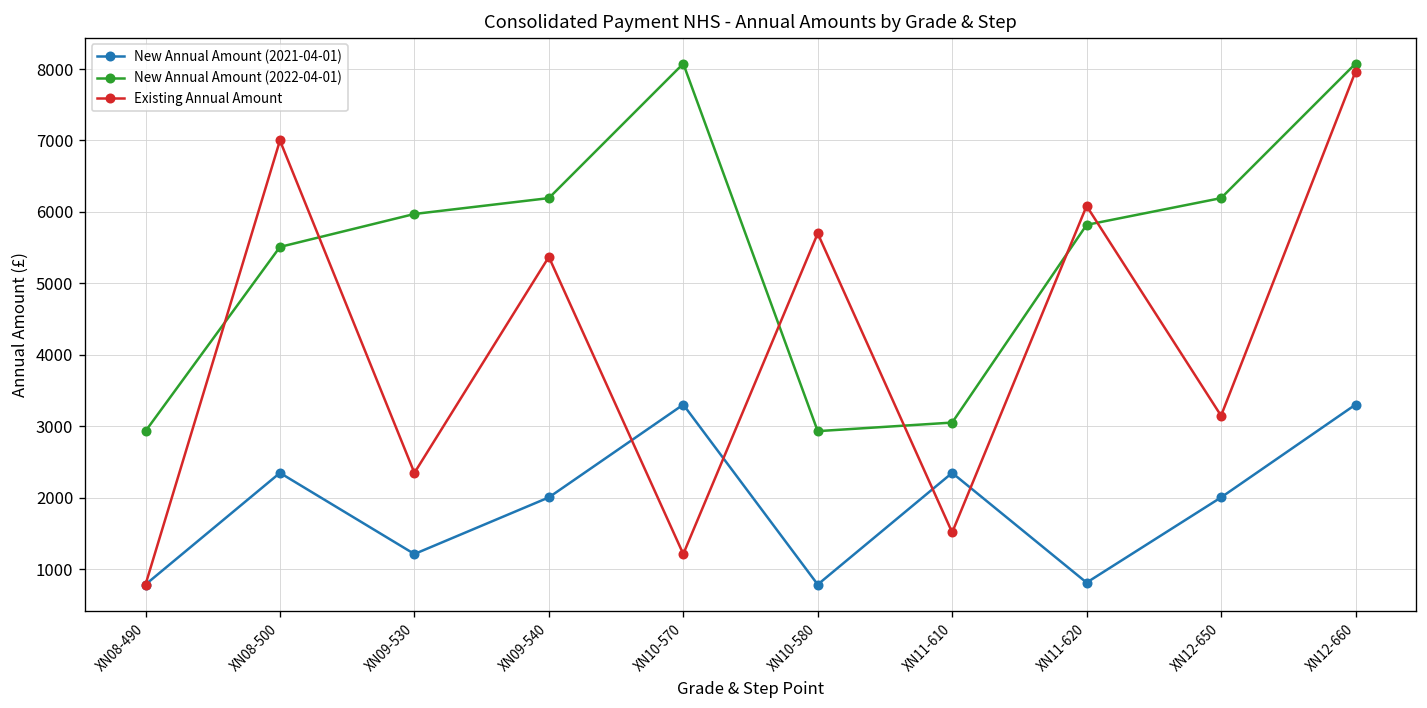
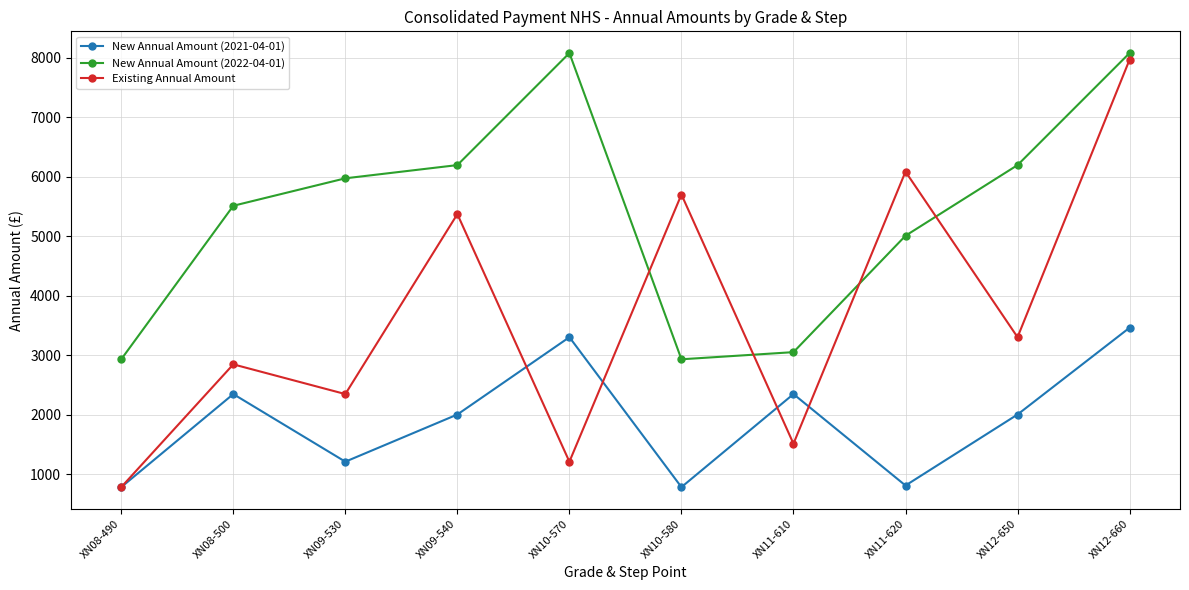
  {
    "New Annual Amount (2021-04-01)": {
      "XN08-500": 2400,
      "XN09-530": 1200,
      "XN09-540": 2000,
      "XN10-570": 3300,
      "XN10-580": 800,
      "XN11-610": 2400,
      "XN11-620": 800,
      "XN12-650": 2000,
-     "XN12-660": 3300
+     "XN12-660": 3500
    },
    "New Annual Amount (2022-04-01)": {
      "XN08-490": 2900,
      "XN08-500": 5500,
      "XN09-530": 6000,
      "XN09-540": 6200,
      "XN10-570": 8100,
      "XN10-580": 2900,
      "XN11-610": 3100,
-     "XN11-620": 5800,
+     "XN11-620": 5000,
      "XN12-650": 6200,
      "XN12-660": 8100
    },
    "Existing Annual Amount": {
-     "XN08-500": 7000,
+     "XN08-500": 2800,
      "XN09-530": 2400,
      "XN09-540": 5400,
      "XN10-570": 1200,
      "XN10-580": 5700,
      "XN11-610": 1500,
      "XN11-620": 6100,
-     "XN12-650": 3200,
+     "XN12-650": 3300,
      "XN12-660": 8000
    }
  }
